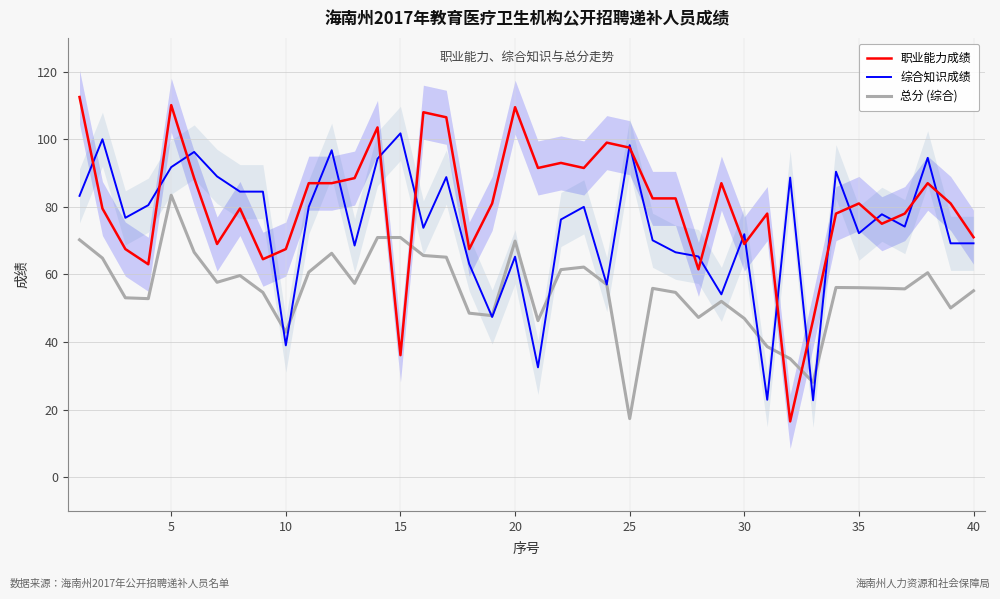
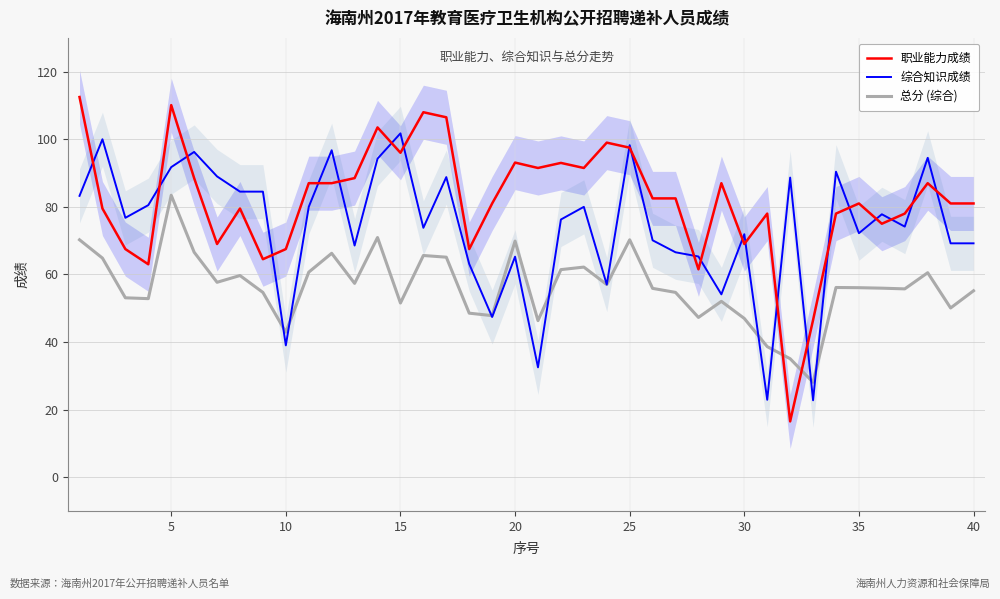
  {
    "职业能力成绩": {
      "5": 110,
      "10": 68,
-     "15": 36,
-     "20": 110,
+     "15": 96,
+     "20": 93,
      "30": 69,
      "35": 81,
-     "40": 71
+     "40": 81
    },
    "总分 (综合)": {
      "5": 83,
      "10": 43,
-     "15": 71,
+     "15": 52,
      "20": 70,
-     "25": 17,
+     "25": 70,
      "30": 47,
      "35": 56,
      "40": 55
    }
  }
